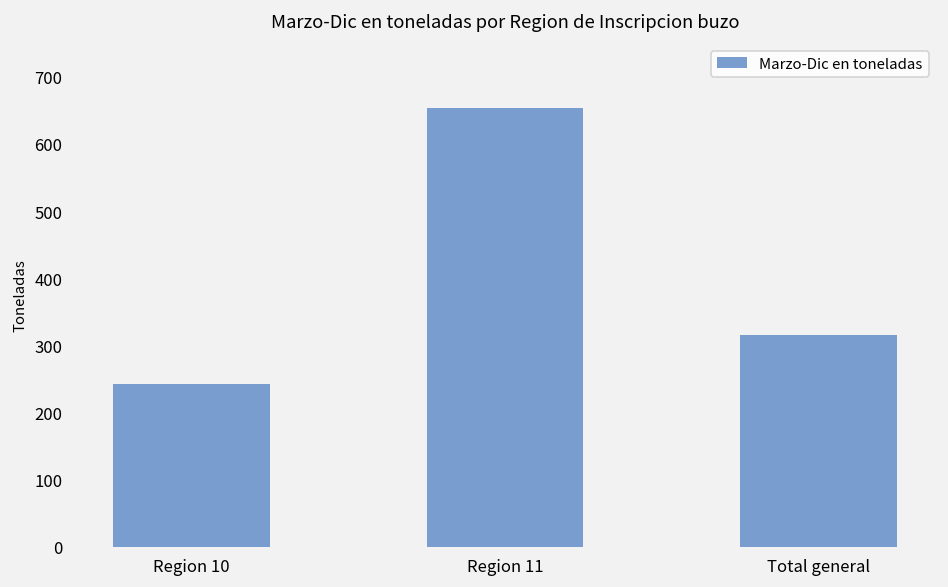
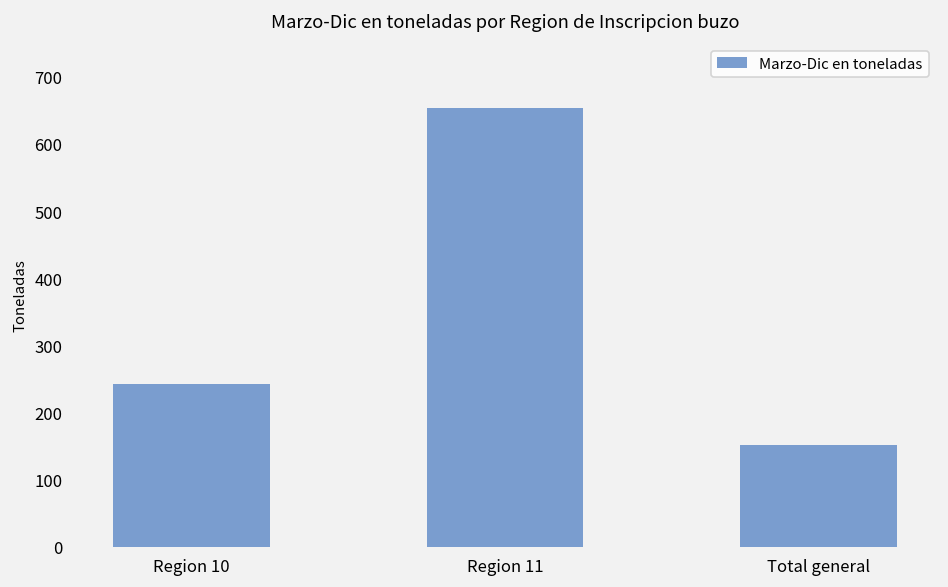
  {
    "Region 10": 240,
    "Region 11": 650,
-   "Total general": 320
+   "Total general": 150
  }
